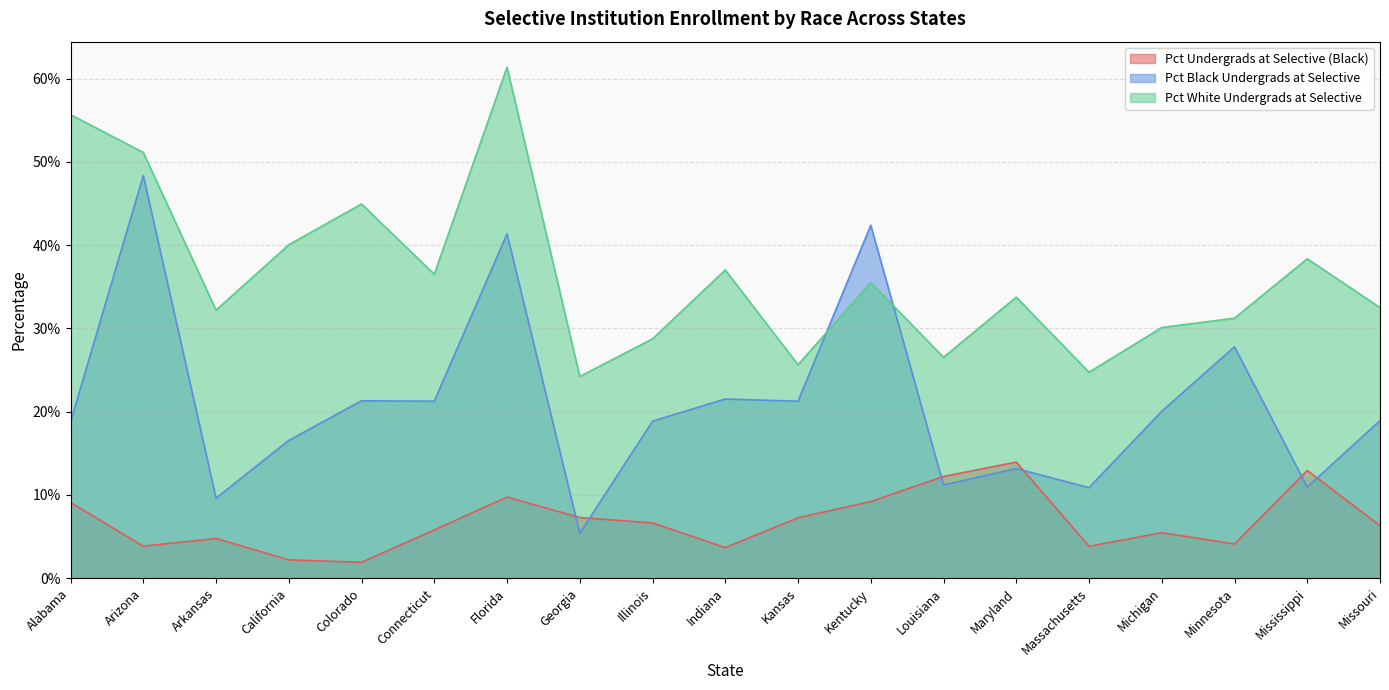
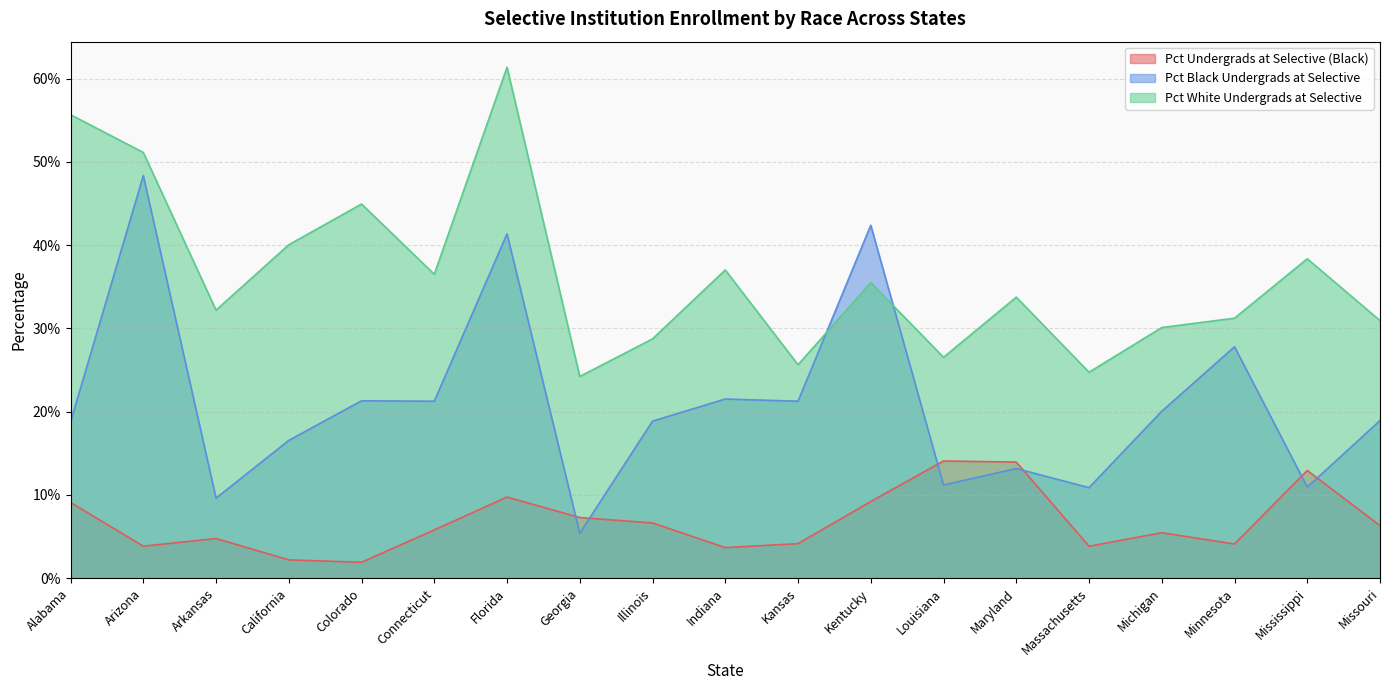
  {
    "Pct Undergrads at Selective (Black)": {
      "Alabama": "9%",
      "Arizona": "4%",
      "Arkansas": "5%",
      "California": "2%",
      "Colorado": "2%",
      "Connecticut": "6%",
      "Florida": "10%",
      "Georgia": "7%",
      "Illinois": "7%",
      "Indiana": "4%",
-     "Kansas": "7%",
+     "Kansas": "4%",
      "Kentucky": "9%",
-     "Louisiana": "12%",
+     "Louisiana": "14%",
      "Maryland": "14%",
      "Massachusetts": "4%",
      "Michigan": "5%",
      "Minnesota": "4%",
      "Mississippi": "13%",
      "Missouri": "6%"
    },
    "Pct Black Undergrads at Selective": {
      "Alabama": "19%",
      "Arizona": "48%",
      "Arkansas": "10%",
      "California": "17%",
      "Colorado": "21%",
      "Connecticut": "21%",
      "Florida": "41%",
      "Georgia": "5%",
      "Illinois": "19%",
      "Indiana": "22%",
      "Kansas": "21%",
      "Kentucky": "42%",
      "Louisiana": "11%",
      "Maryland": "13%",
      "Massachusetts": "11%",
      "Michigan": "20%",
      "Minnesota": "28%",
      "Mississippi": "11%",
      "Missouri": "19%"
    },
    "Pct White Undergrads at Selective": {
      "Alabama": "56%",
      "Arizona": "51%",
      "Arkansas": "32%",
      "California": "40%",
      "Colorado": "45%",
      "Connecticut": "37%",
      "Florida": "61%",
      "Georgia": "24%",
      "Illinois": "29%",
      "Indiana": "37%",
      "Kansas": "26%",
      "Kentucky": "36%",
      "Louisiana": "27%",
      "Maryland": "34%",
      "Massachusetts": "25%",
      "Michigan": "30%",
      "Minnesota": "31%",
      "Mississippi": "38%",
-     "Missouri": "32%"
+     "Missouri": "31%"
    }
  }
